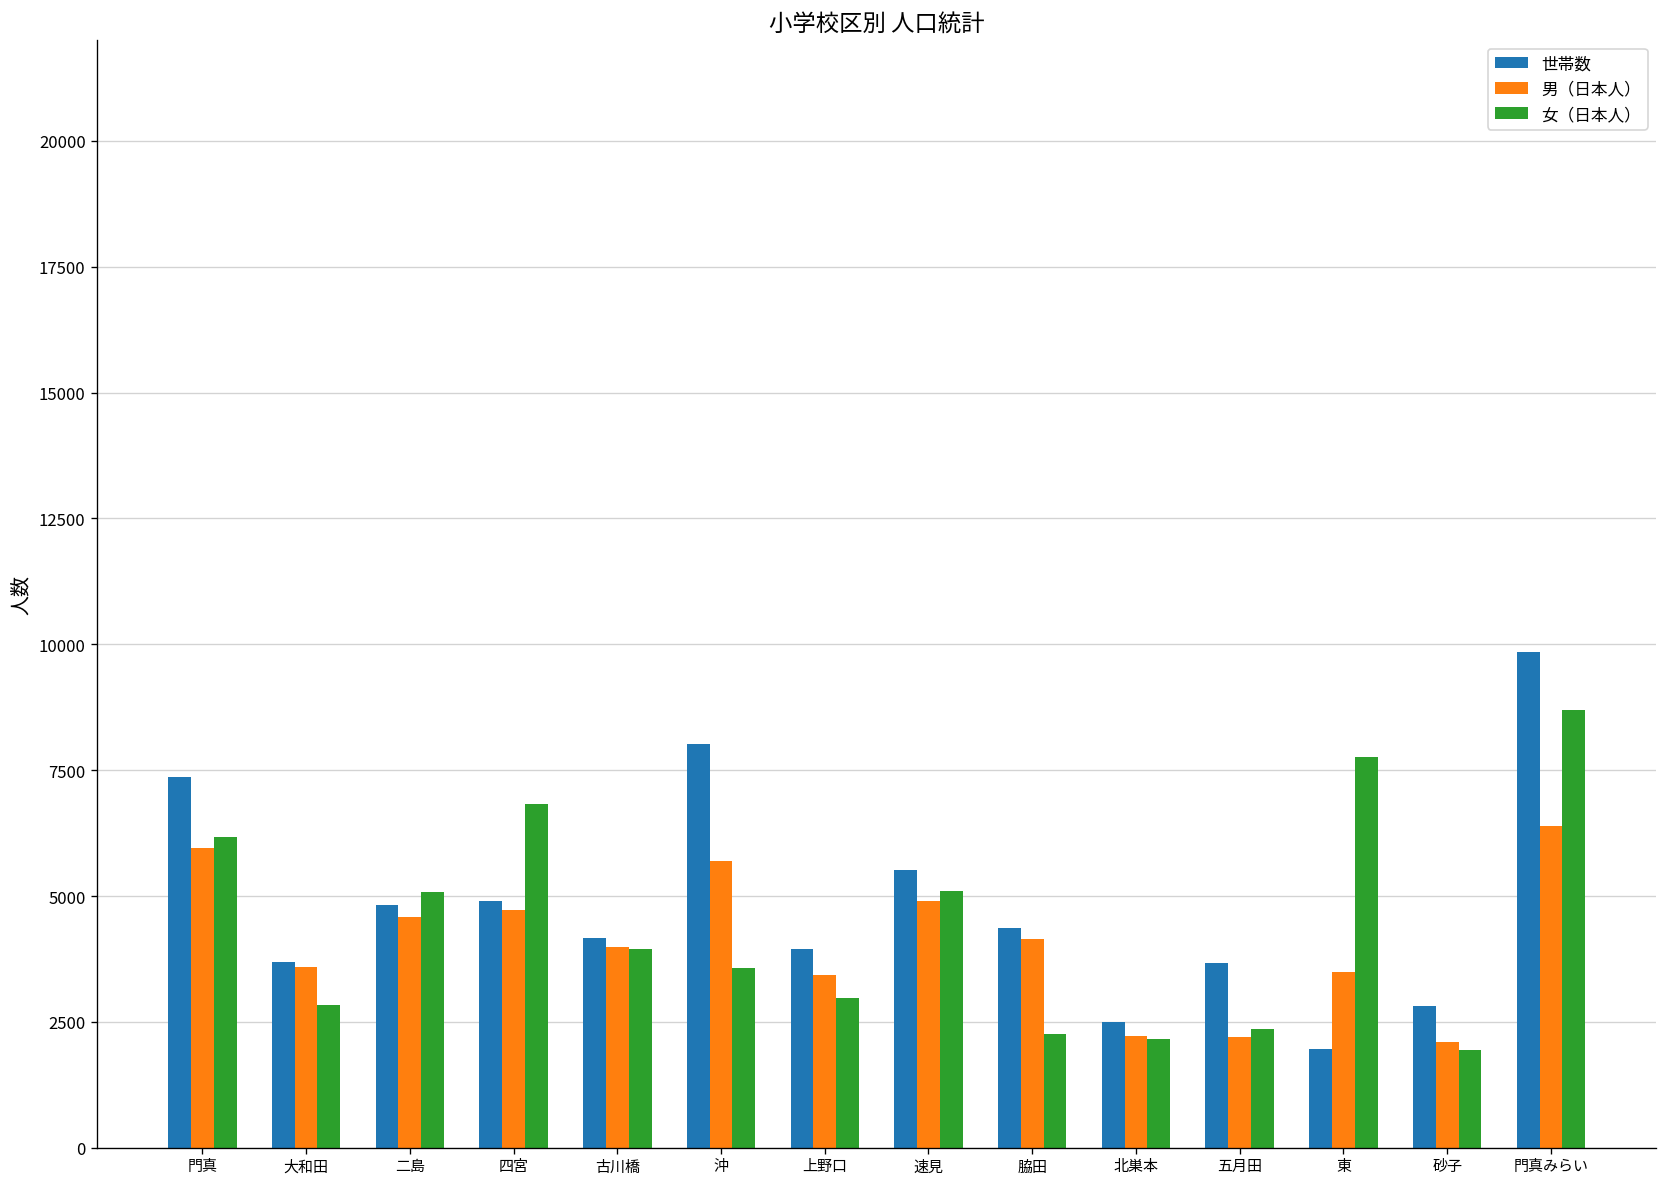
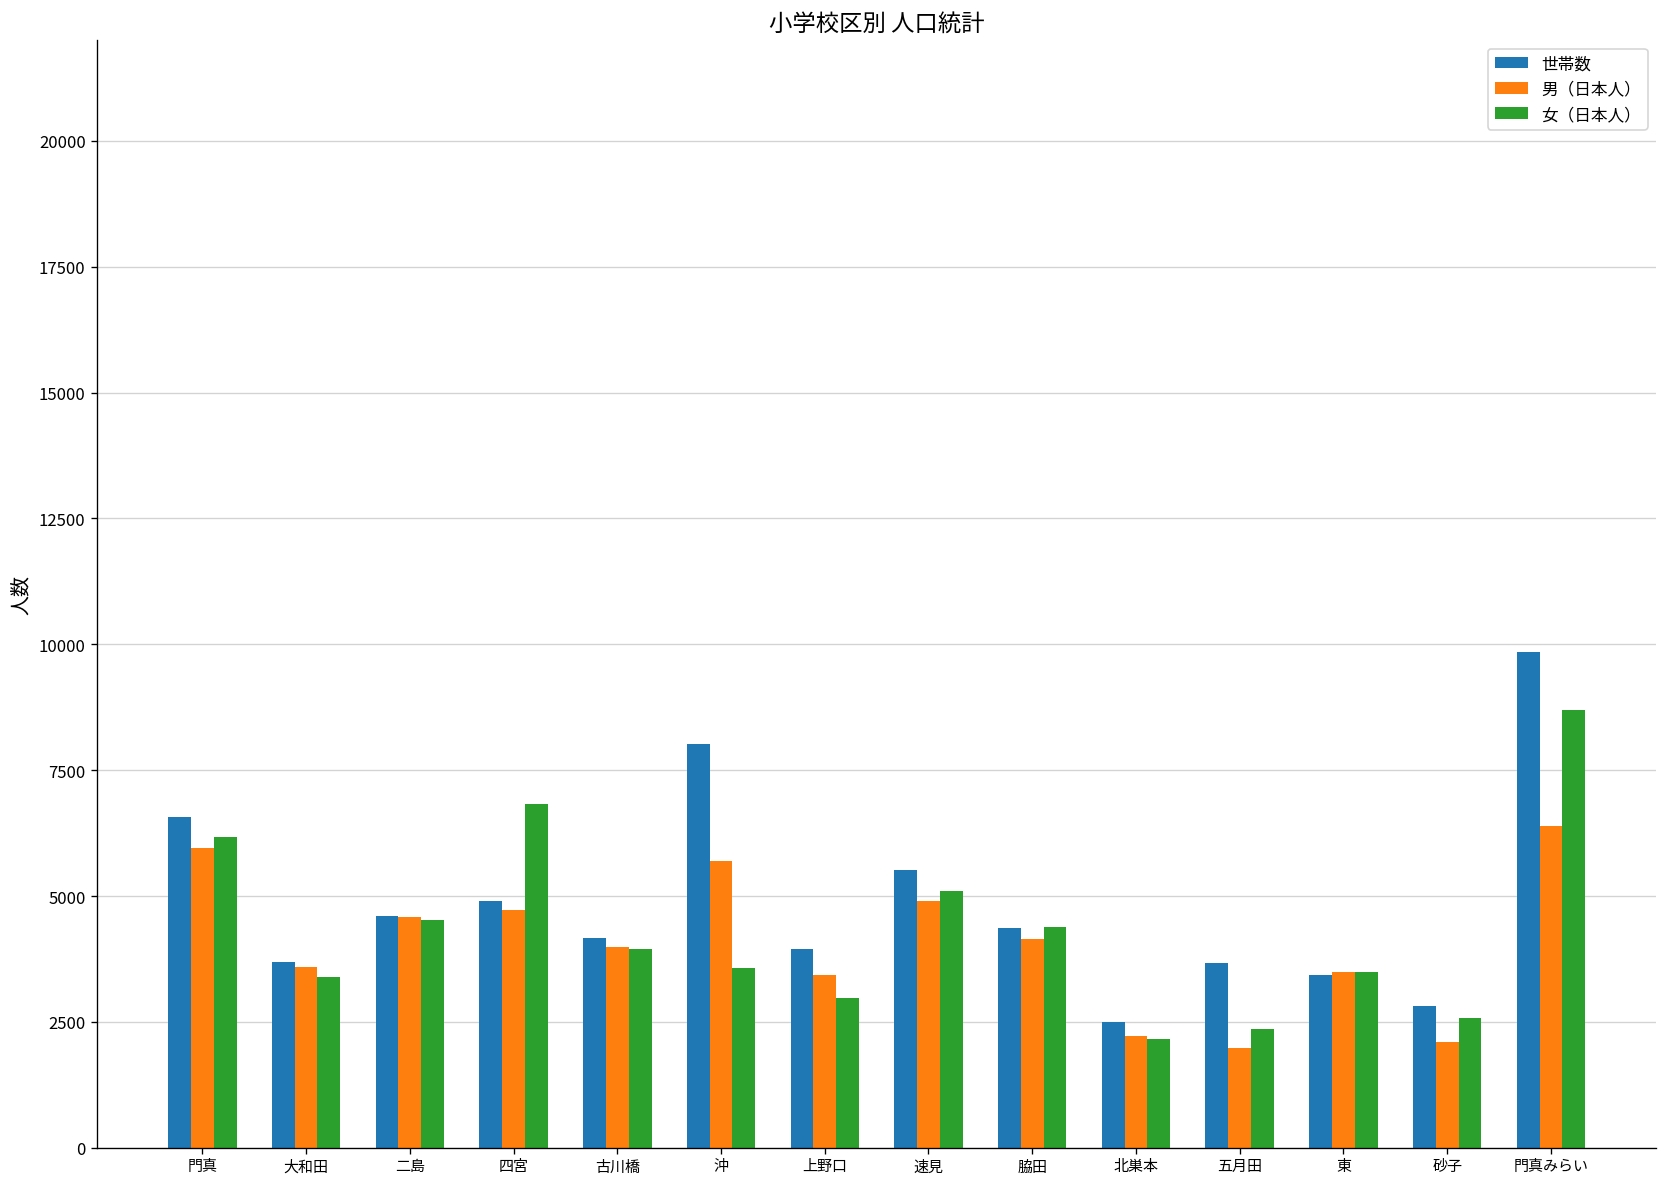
  {
    "世帯数": {
-     "門真": 7400,
+     "門真": 6600,
      "大和田": 3700,
-     "二島": 4800,
+     "二島": 4600,
      "四宮": 4900,
      "古川橋": 4200,
      "沖": 8000,
      "上野口": 4000,
      "速見": 5500,
      "脇田": 4400,
      "北巣本": 2500,
      "五月田": 3700,
-     "東": 2000,
+     "東": 3400,
      "砂子": 2800,
      "門真みらい": 9800
    },
    "男（日本人）": {
      "門真": 6000,
      "大和田": 3600,
      "二島": 4600,
      "四宮": 4700,
      "古川橋": 4000,
      "沖": 5700,
      "上野口": 3400,
      "速見": 4900,
      "脇田": 4100,
      "北巣本": 2200,
-     "五月田": 2200,
+     "五月田": 2000,
      "東": 3500,
      "砂子": 2100,
      "門真みらい": 6400
    },
    "女（日本人）": {
      "門真": 6200,
-     "大和田": 2800,
-     "二島": 5100,
+     "大和田": 3400,
+     "二島": 4500,
      "四宮": 6800,
      "古川橋": 3900,
      "沖": 3600,
      "上野口": 3000,
      "速見": 5100,
-     "脇田": 2300,
+     "脇田": 4400,
      "北巣本": 2200,
      "五月田": 2400,
-     "東": 7800,
-     "砂子": 1900,
+     "東": 3500,
+     "砂子": 2600,
      "門真みらい": 8700
    }
  }
